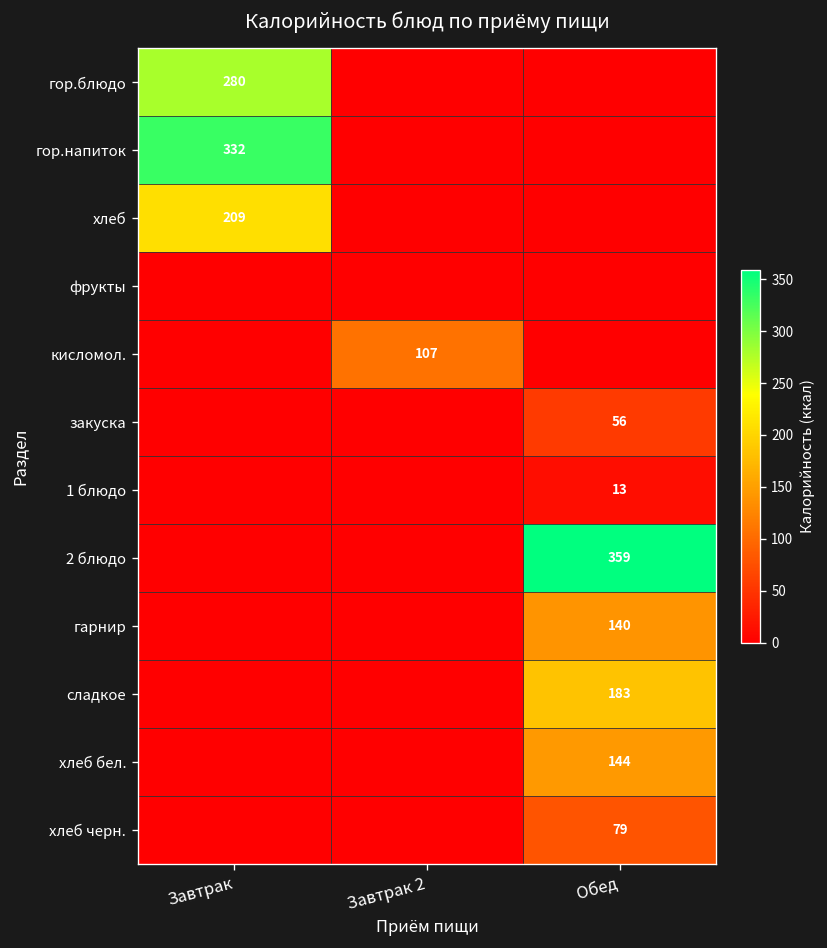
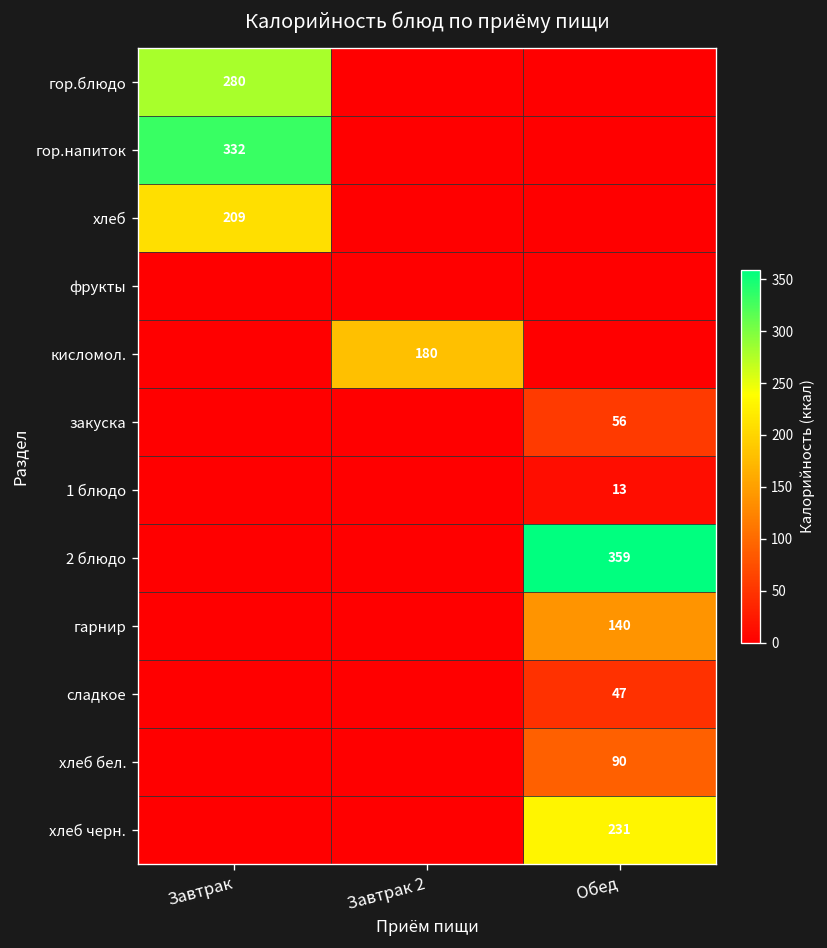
  {
    "гор.блюдо": {
      "Завтрак": 280
    },
    "гор.напиток": {
      "Завтрак": 332
    },
    "хлеб": {
      "Завтрак": 209
    },
    "кисломол.": {
-     "Завтрак 2": 107
+     "Завтрак 2": 180
    },
    "закуска": {
      "Обед": 56
    },
    "1 блюдо": {
      "Обед": 13
    },
    "2 блюдо": {
      "Обед": 359
    },
    "гарнир": {
      "Обед": 140
    },
    "сладкое": {
-     "Обед": 183
+     "Обед": 47
    },
    "хлеб бел.": {
-     "Обед": 144
+     "Обед": 90
    },
    "хлеб черн.": {
-     "Обед": 79
+     "Обед": 231
    }
  }
